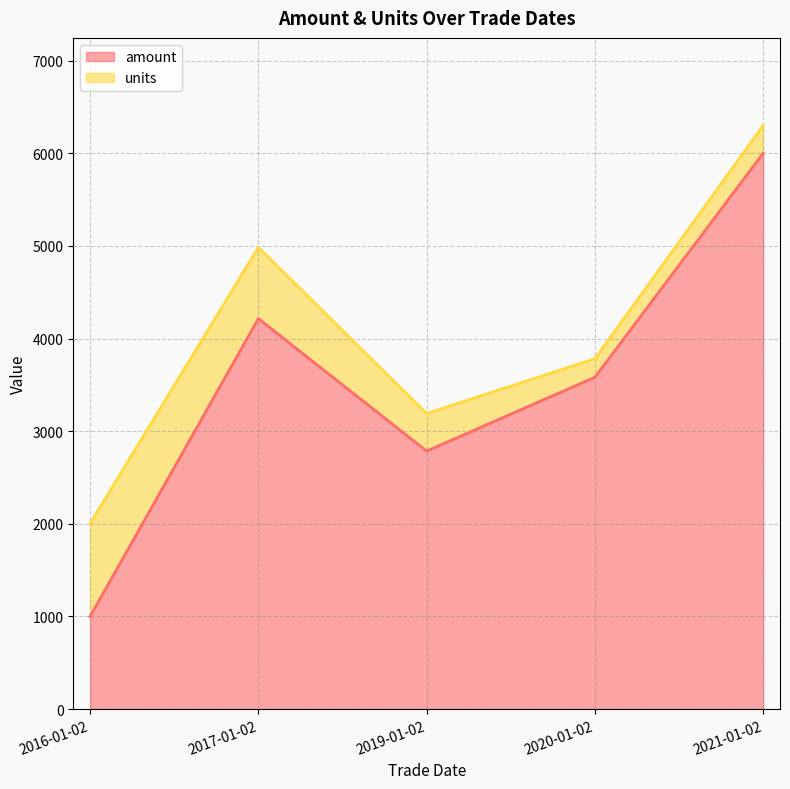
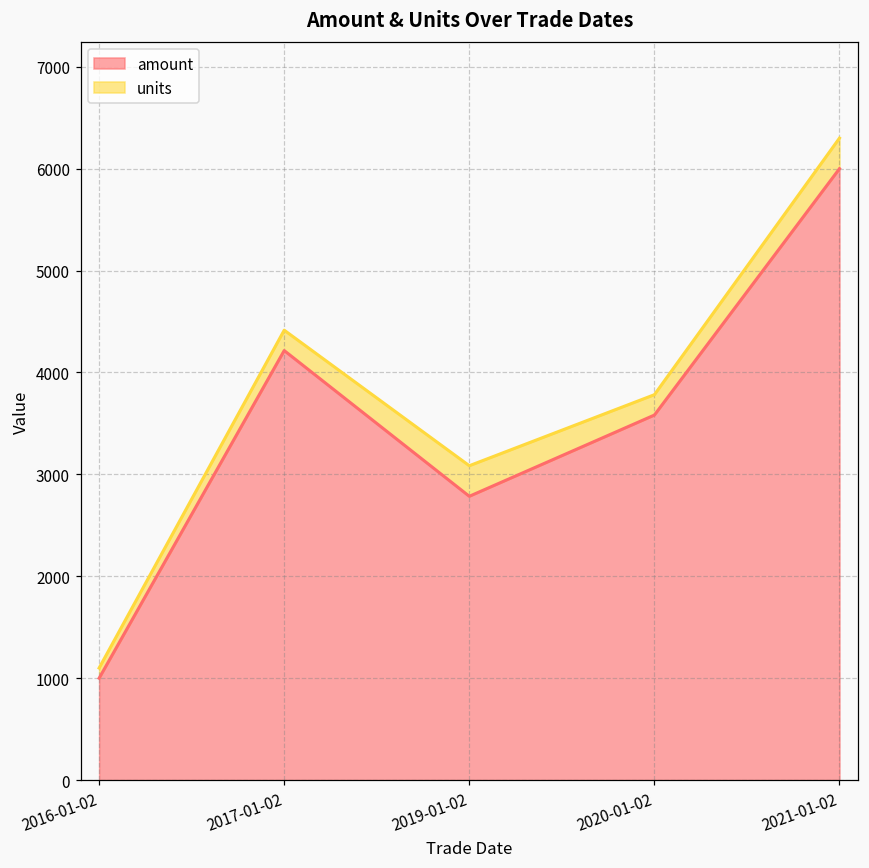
  {
    "amount": {
      "2016-01-02": 1000,
      "2017-01-02": 4200,
      "2019-01-02": 2800,
      "2020-01-02": 3600,
      "2021-01-02": 6000
    },
    "units": {
-     "2016-01-02": 1000,
-     "2017-01-02": 800,
-     "2019-01-02": 400,
+     "2016-01-02": 100,
+     "2017-01-02": 200,
+     "2019-01-02": 300,
      "2020-01-02": 200,
      "2021-01-02": 300
    }
  }
